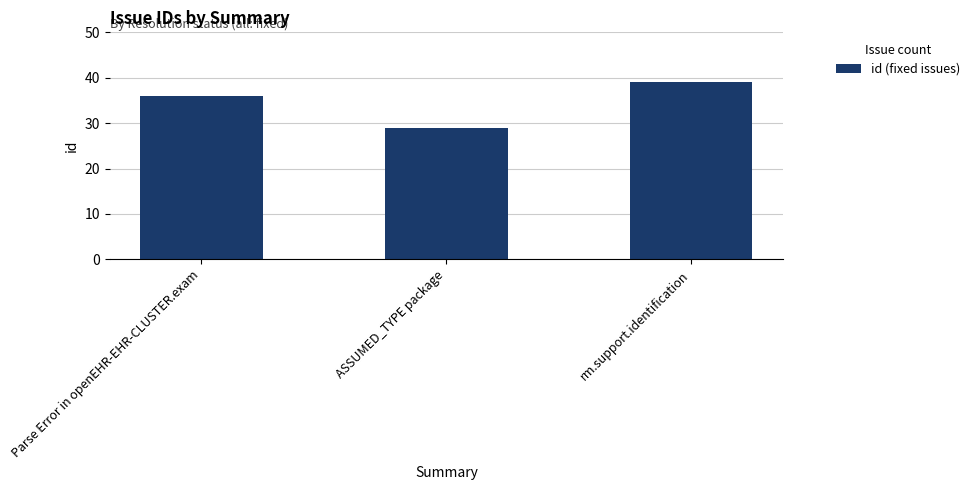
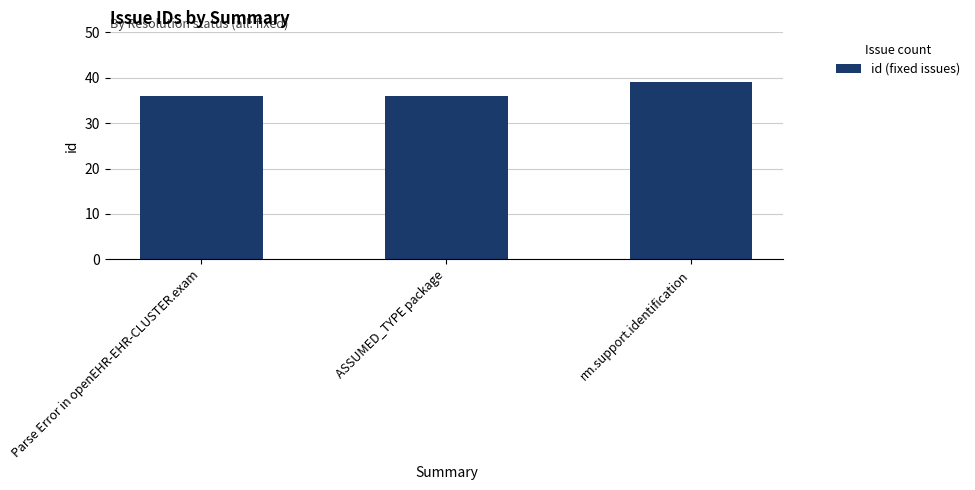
  {
    "Parse Error in openEHR-EHR-CLUSTER.exam": 36,
-   "ASSUMED_TYPE package": 29,
+   "ASSUMED_TYPE package": 36,
    "rm.support.identification": 39
  }
